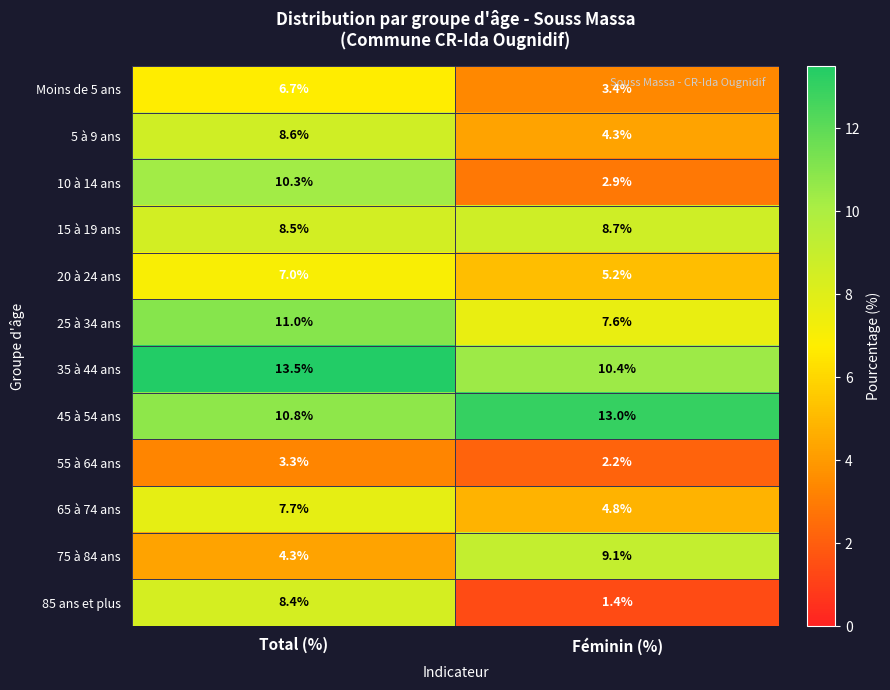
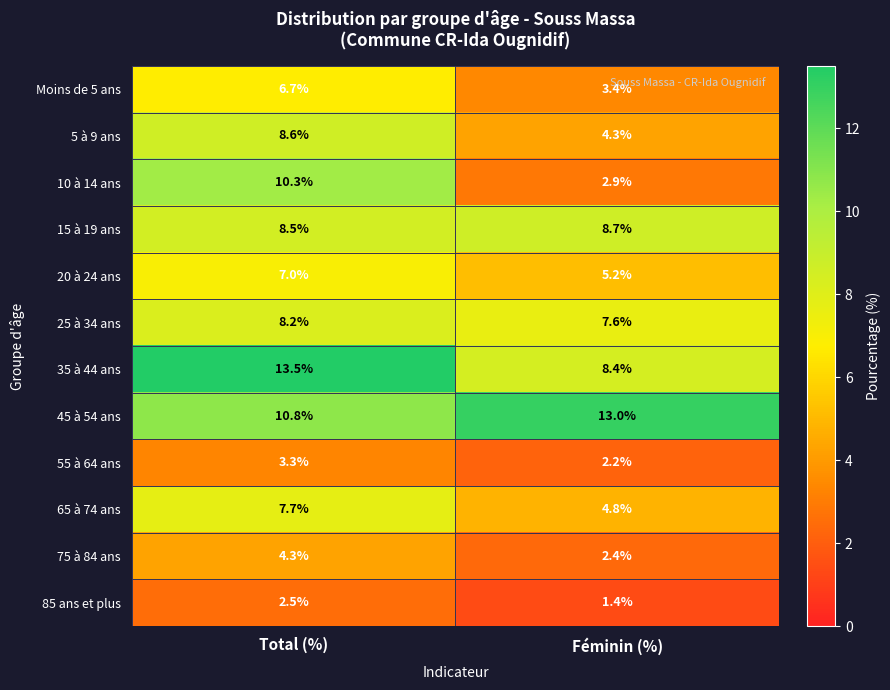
  {
    "Moins de 5 ans": {
      "Total (%)": "6.7%"
    },
    "5 à 9 ans": {
      "Total (%)": "8.6%",
      "Féminin (%)": "4.3%"
    },
    "10 à 14 ans": {
      "Total (%)": "10.3%",
      "Féminin (%)": "2.9%"
    },
    "15 à 19 ans": {
      "Total (%)": "8.5%",
      "Féminin (%)": "8.7%"
    },
    "20 à 24 ans": {
      "Total (%)": "7.0%",
      "Féminin (%)": "5.2%"
    },
    "25 à 34 ans": {
-     "Total (%)": "11.0%",
+     "Total (%)": "8.2%",
      "Féminin (%)": "7.6%"
    },
    "35 à 44 ans": {
      "Total (%)": "13.5%",
-     "Féminin (%)": "10.4%"
+     "Féminin (%)": "8.4%"
    },
    "45 à 54 ans": {
      "Total (%)": "10.8%",
      "Féminin (%)": "13.0%"
    },
    "55 à 64 ans": {
      "Total (%)": "3.3%",
      "Féminin (%)": "2.2%"
    },
    "65 à 74 ans": {
      "Total (%)": "7.7%",
      "Féminin (%)": "4.8%"
    },
    "75 à 84 ans": {
      "Total (%)": "4.3%",
-     "Féminin (%)": "9.1%"
+     "Féminin (%)": "2.4%"
    },
    "85 ans et plus": {
-     "Total (%)": "8.4%",
+     "Total (%)": "2.5%",
      "Féminin (%)": "1.4%"
    }
  }
